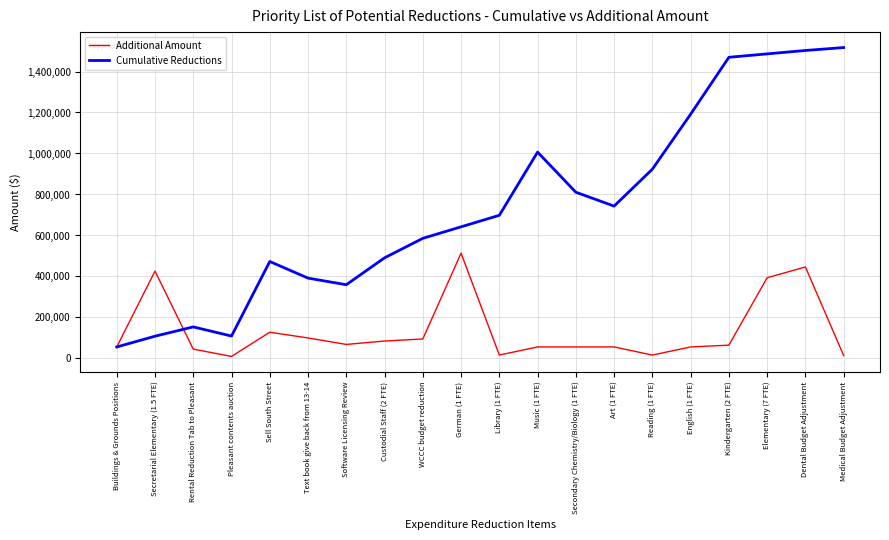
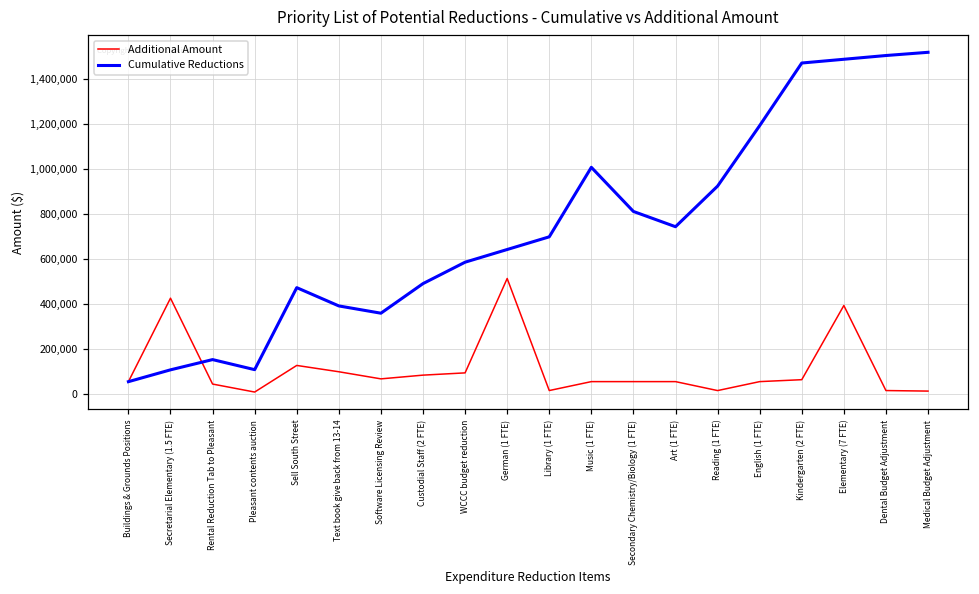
  {
    "Additional Amount": {
      "Secretarial Elementary (1.5 FTE)": "430,000",
      "Rental Reduction Tab to Pleasant": "50,000",
      "Pleasant contents auction": "10,000",
      "Sell South Street": "130,000",
      "Text book give back from 13-14": "100,000",
      "Software Licensing Review": "70,000",
      "Custodial Staff (2 FTE)": "90,000",
      "WCCC budget reduction": "100,000",
      "German (1 FTE)": "510,000",
      "Library (1 FTE)": "20,000",
      "Music (1 FTE)": "60,000",
      "Secondary Chemistry/Biology (1 FTE)": "60,000",
      "Art (1 FTE)": "60,000",
      "Reading (1 FTE)": "20,000",
      "English (1 FTE)": "60,000",
      "Kindergarten (2 FTE)": "60,000",
      "Elementary (7 FTE)": "390,000",
-     "Dental Budget Adjustment": "450,000",
+     "Dental Budget Adjustment": "20,000",
      "Medical Budget Adjustment": "10,000"
    },
    "Cumulative Reductions": {
      "Secretarial Elementary (1.5 FTE)": "110,000",
      "Rental Reduction Tab to Pleasant": "150,000",
      "Pleasant contents auction": "110,000",
      "Sell South Street": "470,000",
      "Text book give back from 13-14": "390,000",
      "Software Licensing Review": "360,000",
      "Custodial Staff (2 FTE)": "490,000",
      "WCCC budget reduction": "590,000",
      "German (1 FTE)": "640,000",
      "Library (1 FTE)": "700,000",
      "Music (1 FTE)": "1,010,000",
      "Secondary Chemistry/Biology (1 FTE)": "810,000",
      "Art (1 FTE)": "740,000",
      "Reading (1 FTE)": "920,000",
      "English (1 FTE)": "1,190,000",
      "Kindergarten (2 FTE)": "1,470,000",
      "Elementary (7 FTE)": "1,490,000",
      "Dental Budget Adjustment": "1,500,000",
      "Medical Budget Adjustment": "1,520,000"
    }
  }
